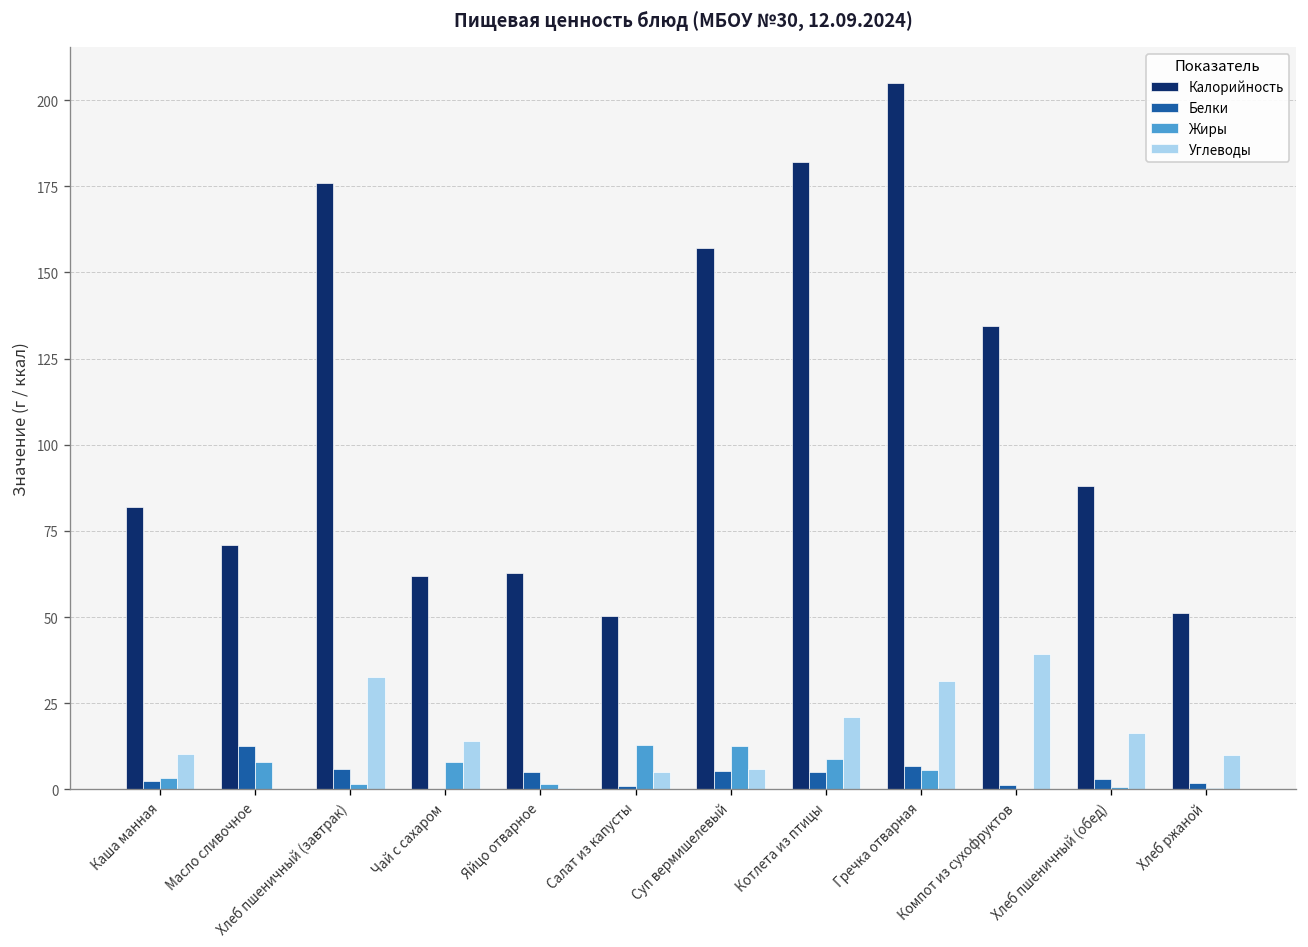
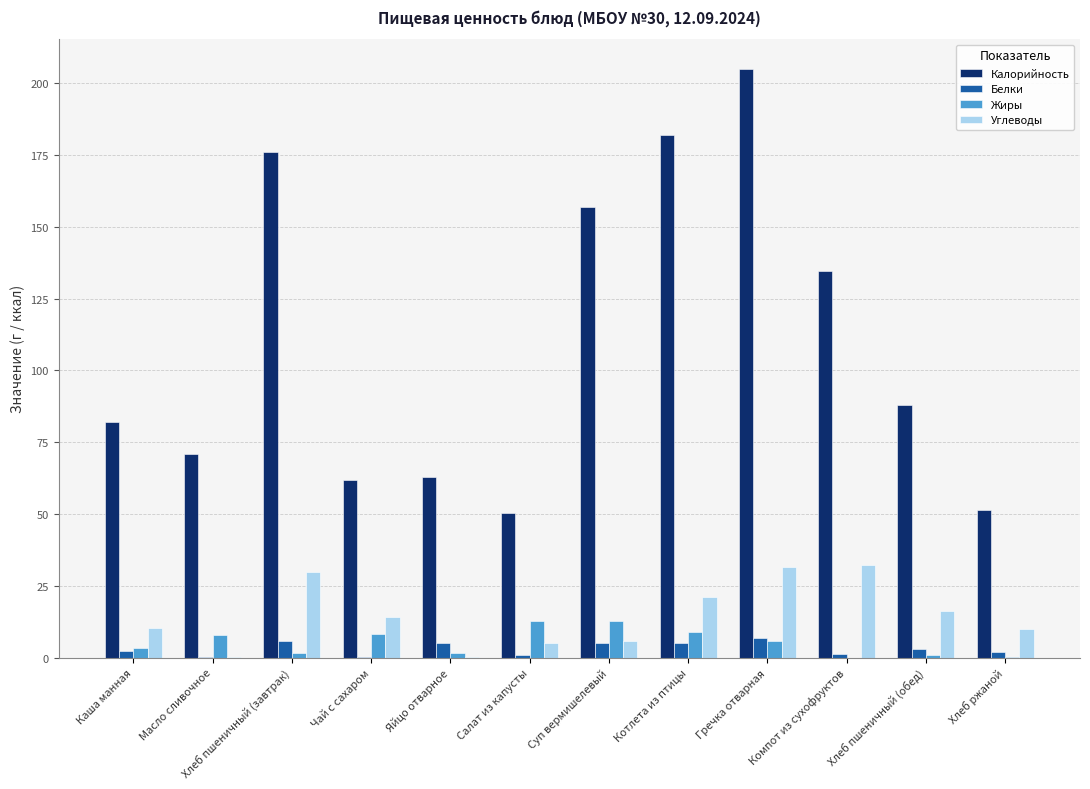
  {
    "Калорийность": {
      "Каша манная": 82,
      "Масло сливочное": 71,
      "Хлеб пшеничный (завтрак)": 176,
      "Чай с сахаром": 62,
      "Яйцо отварное": 63,
      "Салат из капусты": 50,
      "Суп вермишелевый": 157,
      "Котлета из птицы": 182,
      "Гречка отварная": 205,
      "Компот из сухофруктов": 135,
      "Хлеб пшеничный (обед)": 88,
      "Хлеб ржаной": 51
    },
    "Белки": {
      "Каша манная": 2,
-     "Масло сливочное": 13,
+     "Масло сливочное": 0,
      "Хлеб пшеничный (завтрак)": 6,
      "Яйцо отварное": 5,
      "Суп вермишелевый": 5,
      "Котлета из птицы": 5,
      "Гречка отварная": 7,
      "Компот из сухофруктов": 1,
      "Хлеб пшеничный (обед)": 3,
      "Хлеб ржаной": 2
    },
    "Жиры": {
      "Каша манная": 3,
      "Масло сливочное": 8,
      "Хлеб пшеничный (завтрак)": 2,
      "Чай с сахаром": 8,
      "Яйцо отварное": 2,
      "Салат из капусты": 13,
      "Суп вермишелевый": 13,
      "Котлета из птицы": 9,
      "Гречка отварная": 6
    },
    "Углеводы": {
      "Каша манная": 10,
-     "Хлеб пшеничный (завтрак)": 33,
+     "Хлеб пшеничный (завтрак)": 30,
      "Чай с сахаром": 14,
      "Салат из капусты": 5,
      "Суп вермишелевый": 6,
      "Котлета из птицы": 21,
      "Гречка отварная": 31,
-     "Компот из сухофруктов": 39,
+     "Компот из сухофруктов": 32,
      "Хлеб пшеничный (обед)": 16,
      "Хлеб ржаной": 10
    }
  }
